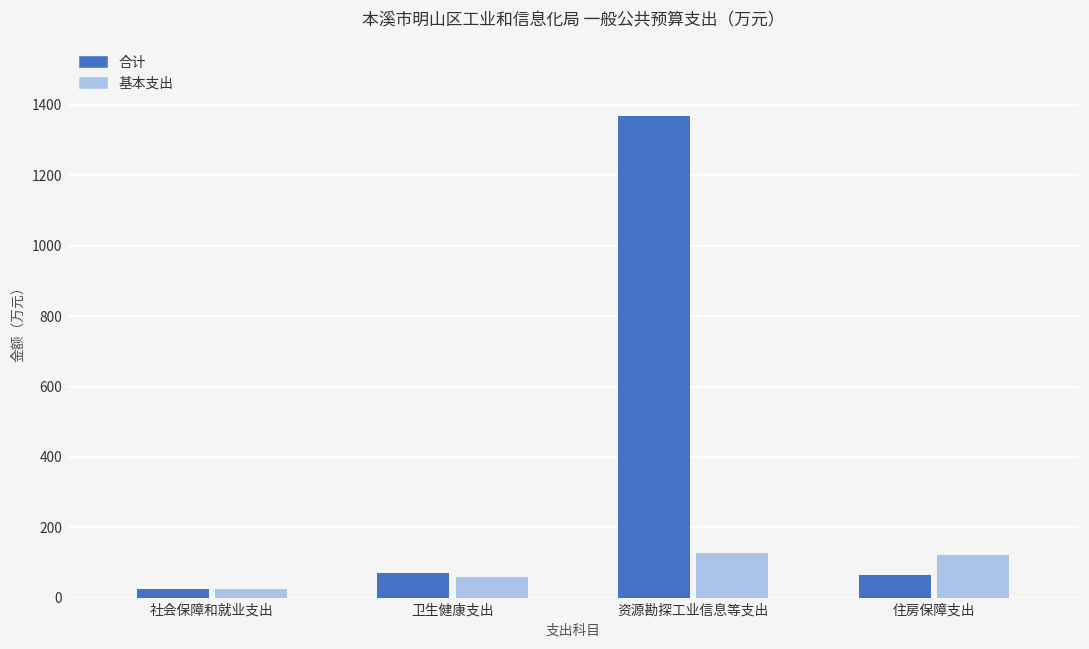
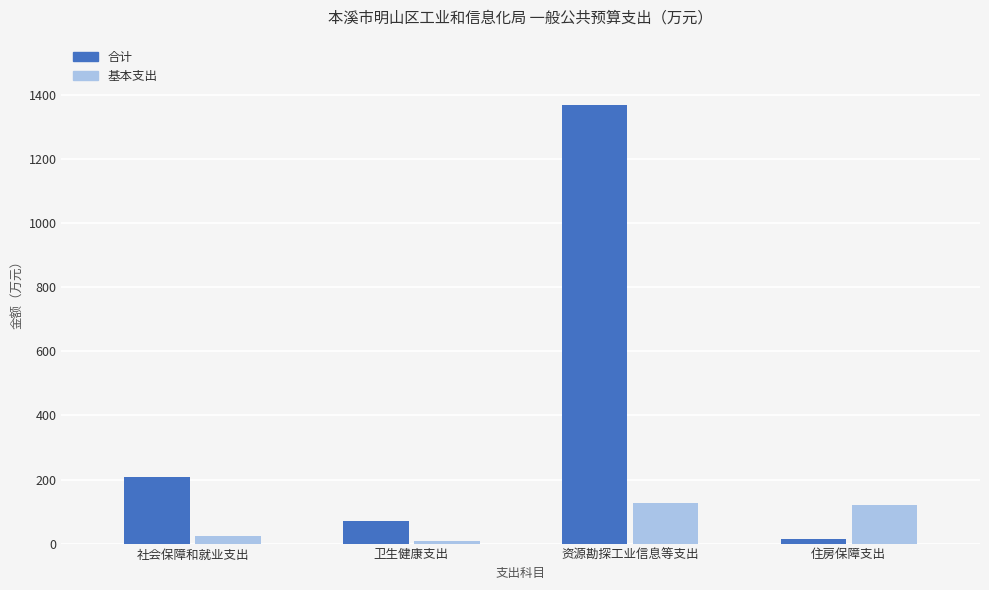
  {
    "合计": {
-     "社会保障和就业支出": 30,
+     "社会保障和就业支出": 210,
      "卫生健康支出": 70,
      "资源勘探工业信息等支出": 1370,
-     "住房保障支出": 60
+     "住房保障支出": 10
    },
    "基本支出": {
      "社会保障和就业支出": 30,
-     "卫生健康支出": 60,
+     "卫生健康支出": 10,
      "资源勘探工业信息等支出": 130,
      "住房保障支出": 120
    }
  }
